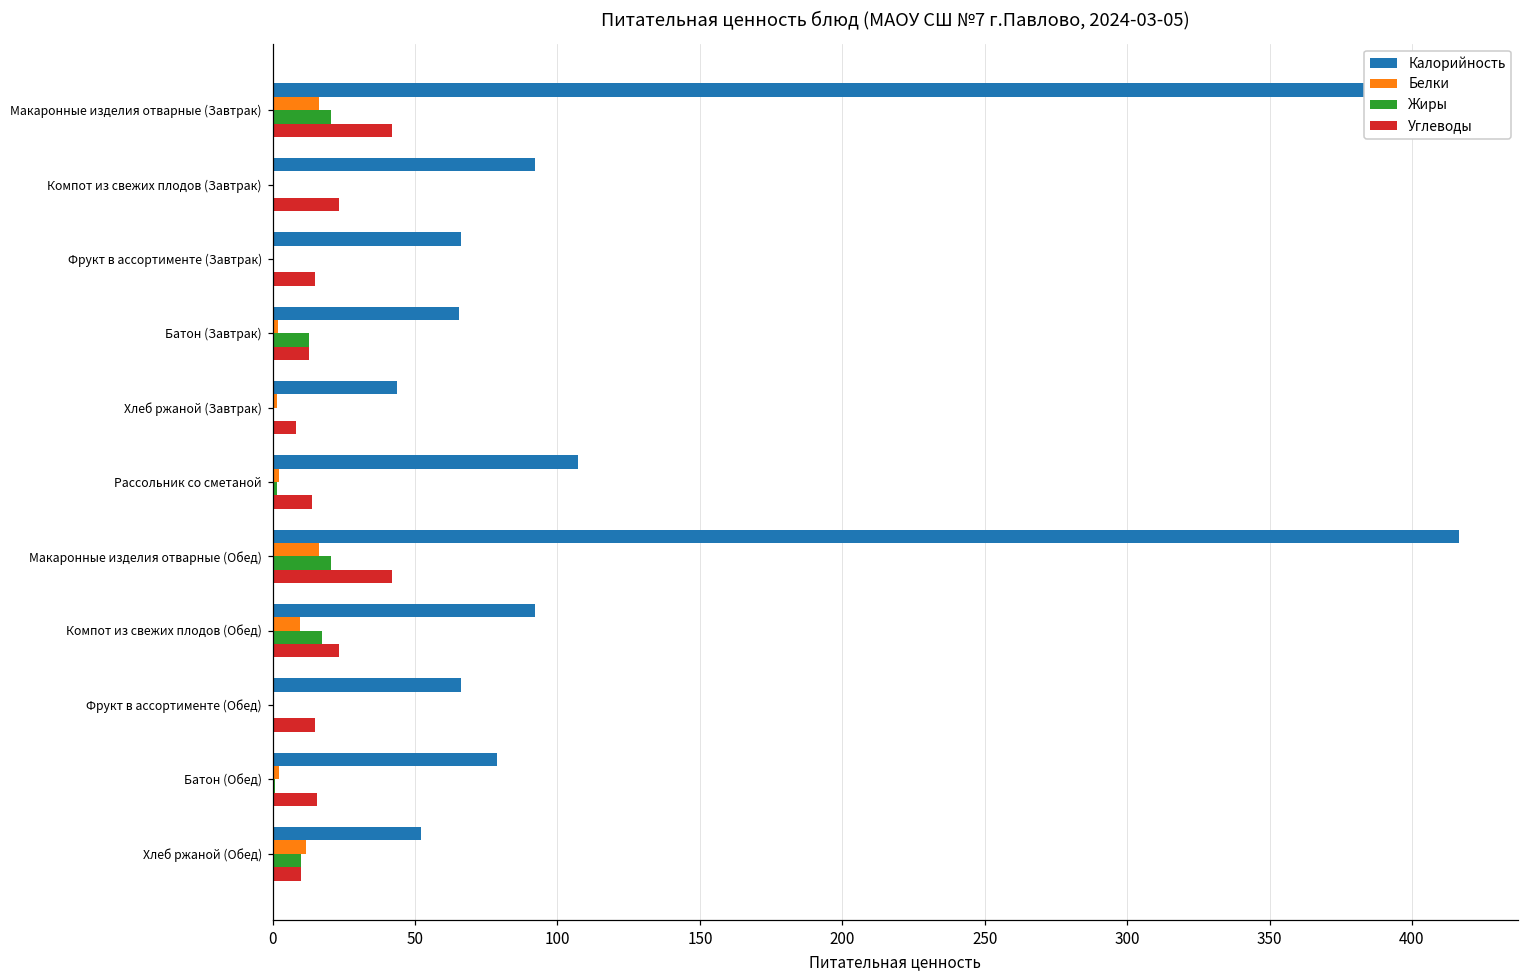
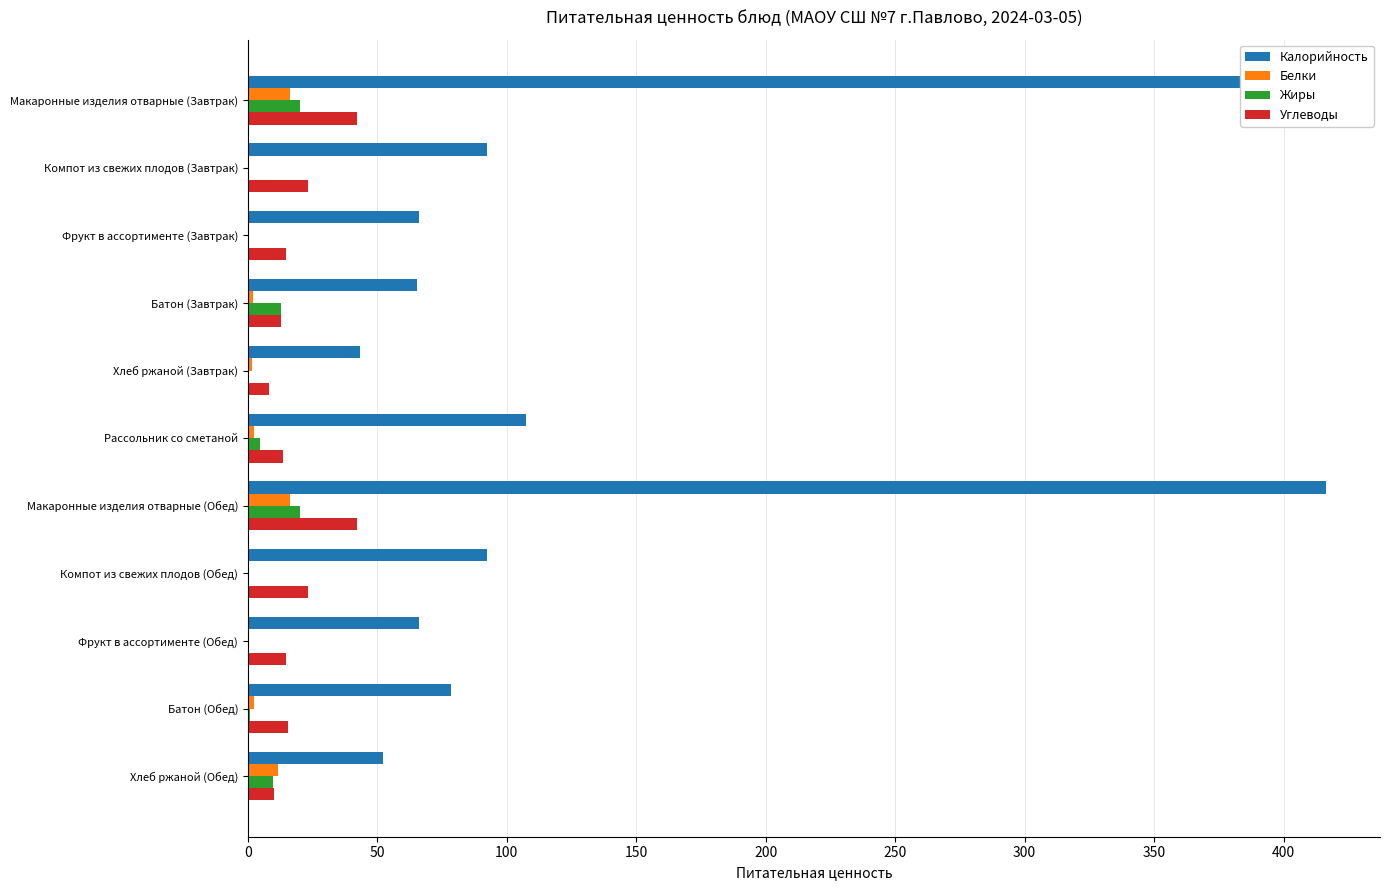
  {
    "Калорийность": {
      "Компот из свежих плодов (Завтрак)": 92,
      "Фрукт в ассортименте (Завтрак)": 66,
      "Батон (Завтрак)": 66,
      "Хлеб ржаной (Завтрак)": 44,
      "Рассольник со сметаной": 107,
      "Макаронные изделия отварные (Обед)": 416,
      "Компот из свежих плодов (Обед)": 92,
      "Фрукт в ассортименте (Обед)": 66,
      "Батон (Обед)": 79,
      "Хлеб ржаной (Обед)": 52
    },
    "Белки": {
      "Макаронные изделия отварные (Завтрак)": 16,
      "Батон (Завтрак)": 2,
      "Хлеб ржаной (Завтрак)": 2,
      "Рассольник со сметаной": 2,
      "Макаронные изделия отварные (Обед)": 16,
-     "Компот из свежих плодов (Обед)": 10,
+     "Компот из свежих плодов (Обед)": 0,
      "Батон (Обед)": 2,
      "Хлеб ржаной (Обед)": 12
    },
    "Жиры": {
      "Макаронные изделия отварные (Завтрак)": 20,
      "Фрукт в ассортименте (Завтрак)": 0,
      "Батон (Завтрак)": 13,
-     "Рассольник со сметаной": 2,
+     "Рассольник со сметаной": 5,
      "Макаронные изделия отварные (Обед)": 20,
-     "Компот из свежих плодов (Обед)": 17,
+     "Компот из свежих плодов (Обед)": 0,
      "Фрукт в ассортименте (Обед)": 0,
      "Хлеб ржаной (Обед)": 10
    },
    "Углеводы": {
      "Макаронные изделия отварные (Завтрак)": 42,
      "Компот из свежих плодов (Завтрак)": 23,
      "Фрукт в ассортименте (Завтрак)": 15,
      "Батон (Завтрак)": 13,
      "Хлеб ржаной (Завтрак)": 8,
      "Рассольник со сметаной": 14,
      "Макаронные изделия отварные (Обед)": 42,
      "Компот из свежих плодов (Обед)": 23,
      "Фрукт в ассортименте (Обед)": 15,
      "Батон (Обед)": 15,
      "Хлеб ржаной (Обед)": 10
    }
  }
